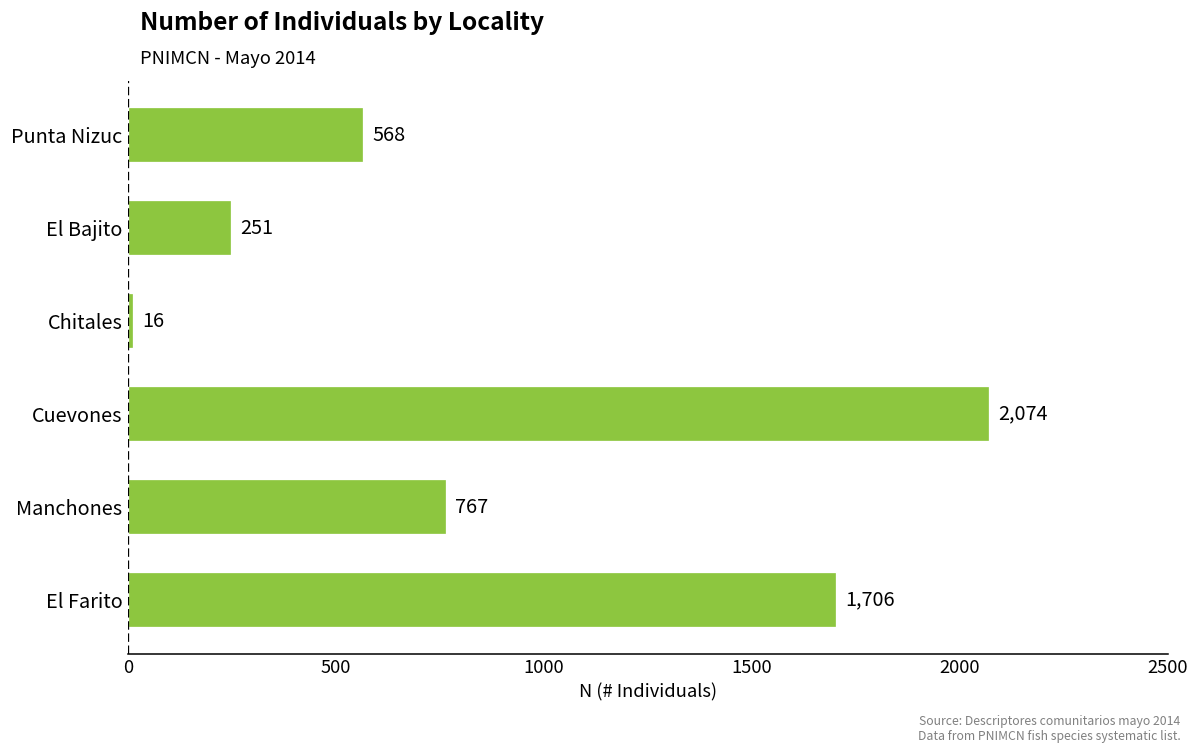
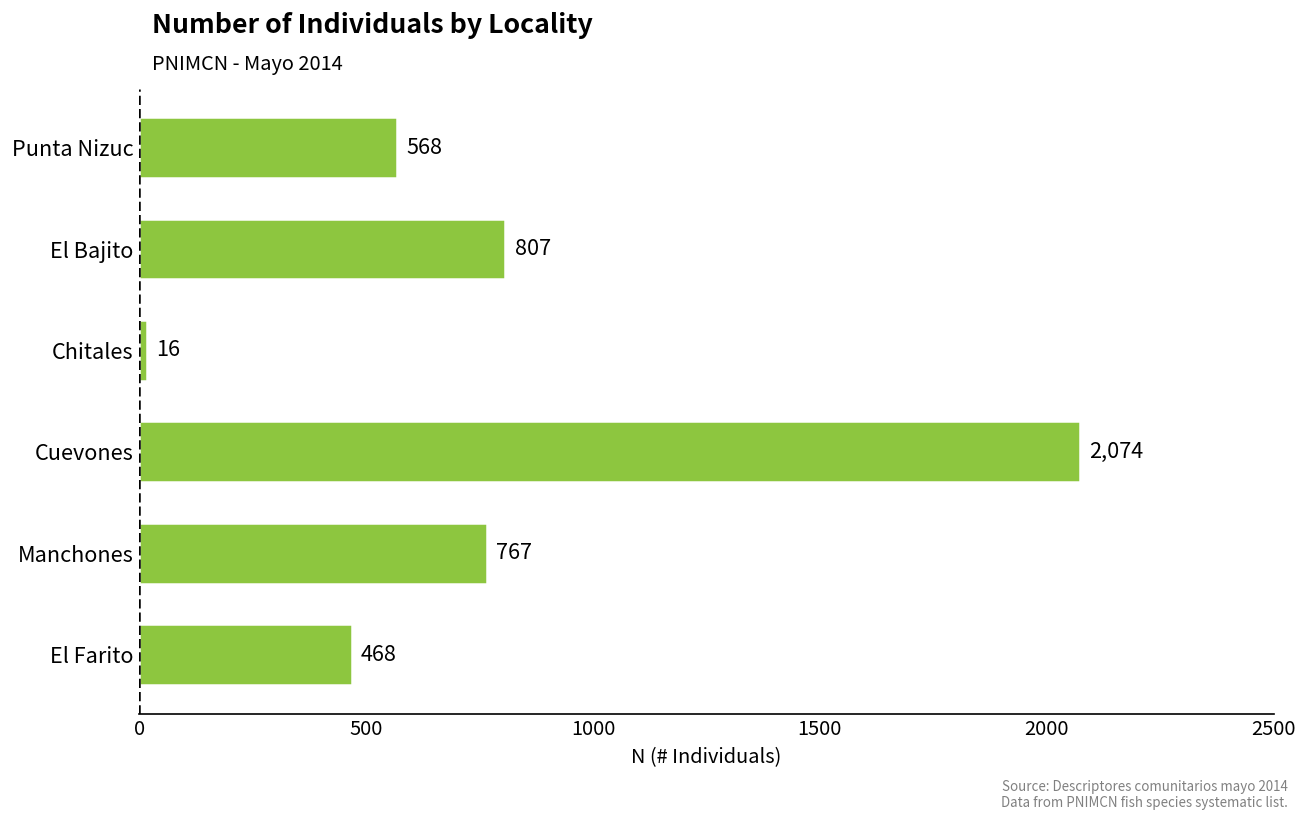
  {
    "Punta Nizuc": "568",
-   "El Bajito": "251",
+   "El Bajito": "807",
    "Chitales": "16",
    "Cuevones": "2,074",
    "Manchones": "767",
-   "El Farito": "1,706"
+   "El Farito": "468"
  }
